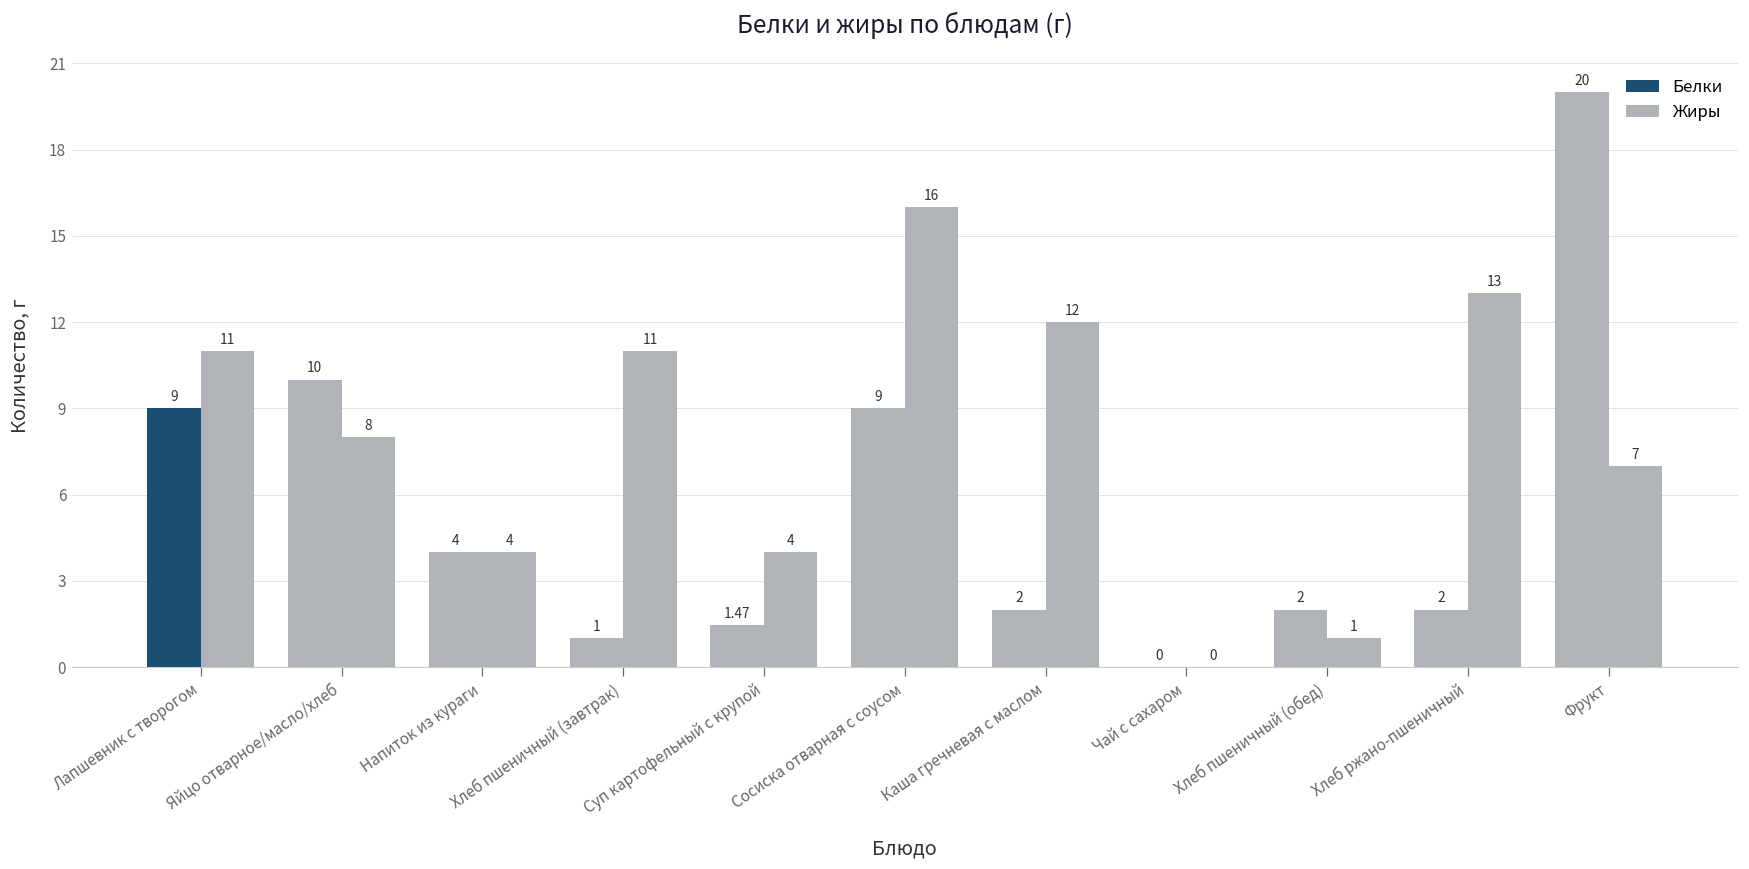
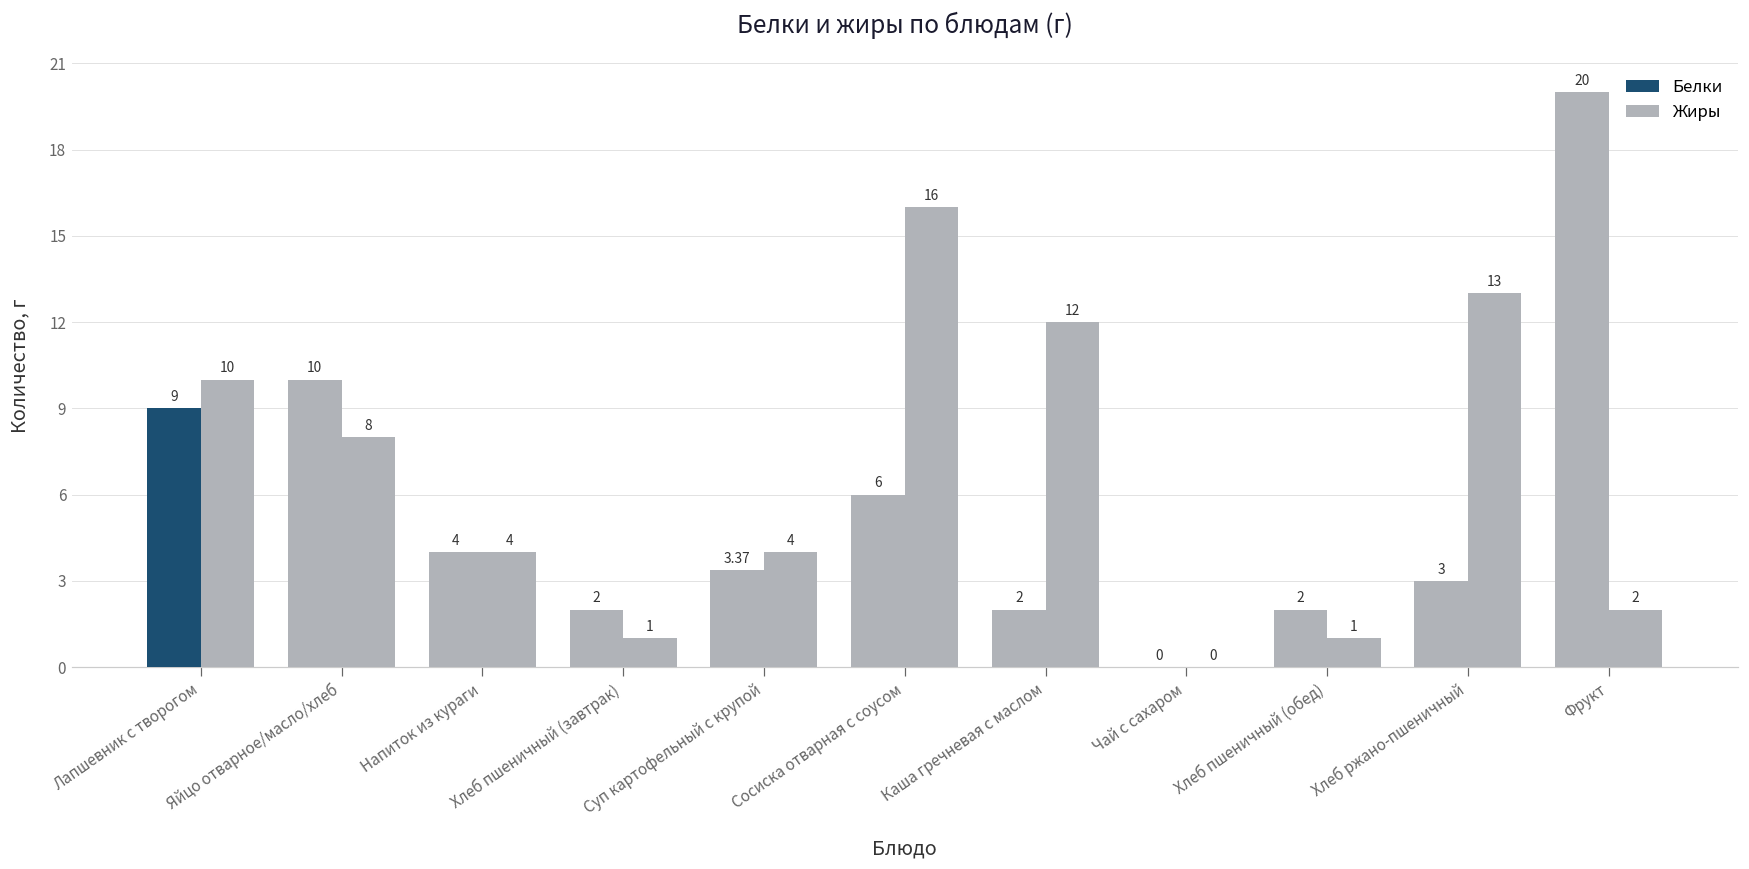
  {
    "Белки": {
      "Лапшевник с творогом": 9,
      "Яйцо отварное/масло/хлеб": 10,
      "Напиток из кураги": 4,
-     "Хлеб пшеничный (завтрак)": 1,
-     "Суп картофельный с крупой": 1.47,
-     "Сосиска отварная с соусом": 9,
+     "Хлеб пшеничный (завтрак)": 2,
+     "Суп картофельный с крупой": 3.37,
+     "Сосиска отварная с соусом": 6,
      "Каша гречневая с маслом": 2,
      "Чай с сахаром": 0,
      "Хлеб пшеничный (обед)": 2,
-     "Хлеб ржано-пшеничный": 2,
+     "Хлеб ржано-пшеничный": 3,
      "Фрукт": 20
    },
    "Жиры": {
-     "Лапшевник с творогом": 11,
+     "Лапшевник с творогом": 10,
      "Яйцо отварное/масло/хлеб": 8,
      "Напиток из кураги": 4,
-     "Хлеб пшеничный (завтрак)": 11,
+     "Хлеб пшеничный (завтрак)": 1,
      "Суп картофельный с крупой": 4,
      "Сосиска отварная с соусом": 16,
      "Каша гречневая с маслом": 12,
      "Чай с сахаром": 0,
      "Хлеб пшеничный (обед)": 1,
      "Хлеб ржано-пшеничный": 13,
-     "Фрукт": 7
+     "Фрукт": 2
    }
  }
